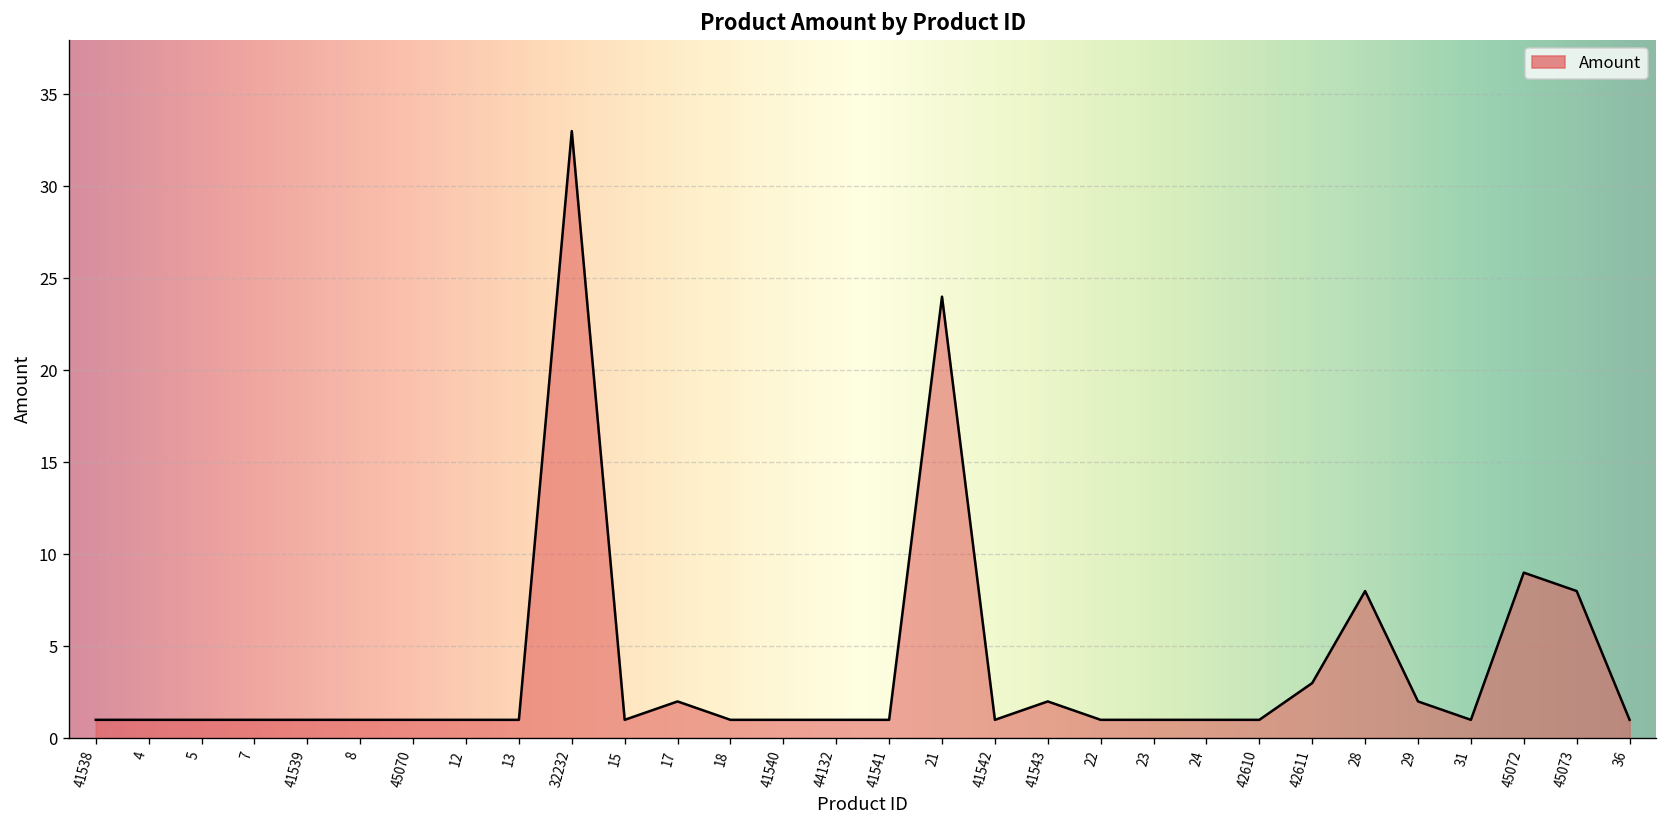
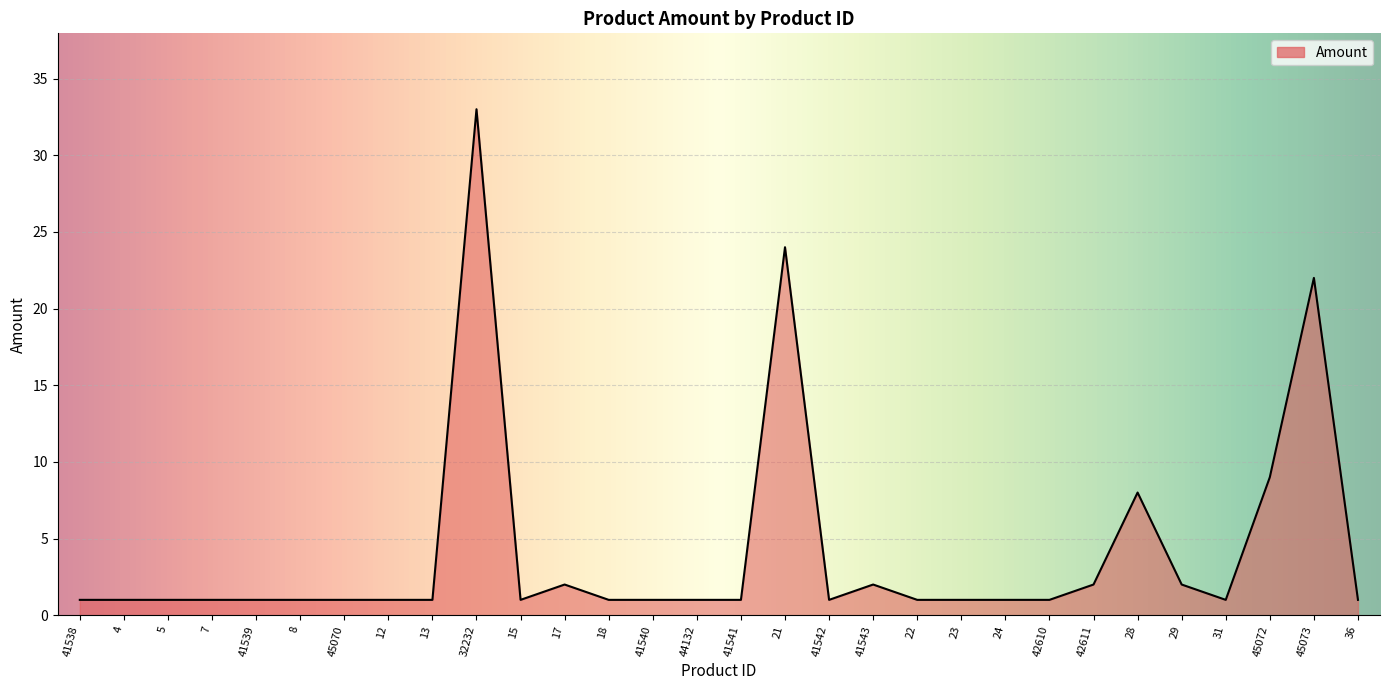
  {
    "41538": 1,
    "4": 1,
    "5": 1,
    "7": 1,
    "41539": 1,
    "8": 1,
    "45070": 1,
    "12": 1,
    "13": 1,
    "32232": 33,
    "15": 1,
    "17": 2,
    "18": 1,
    "41540": 1,
    "44132": 1,
    "41541": 1,
    "21": 24,
    "41542": 1,
    "41543": 2,
    "22": 1,
    "23": 1,
    "24": 1,
    "42610": 1,
-   "42611": 3,
+   "42611": 2,
    "28": 8,
    "29": 2,
    "31": 1,
    "45072": 9,
-   "45073": 8,
+   "45073": 22,
    "36": 1
  }
